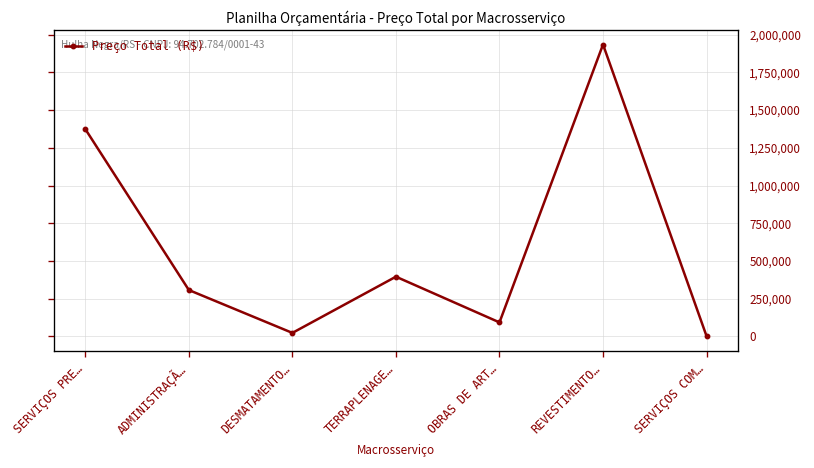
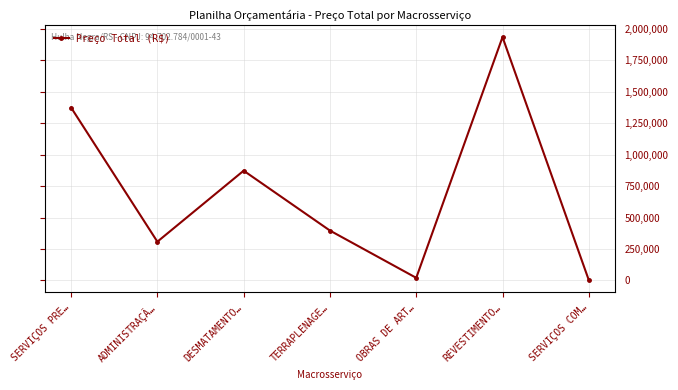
  {
    "SERVIÇOS PRE…": "1,370,000",
    "ADMINISTRAÇÃ…": "310,000",
-   "DESMATAMENTO…": "20,000",
+   "DESMATAMENTO…": "870,000",
    "TERRAPLENAGE…": "400,000",
-   "OBRAS DE ART…": "90,000",
+   "OBRAS DE ART…": "20,000",
    "REVESTIMENTO…": "1,930,000",
    "SERVIÇOS COM…": "0"
  }
